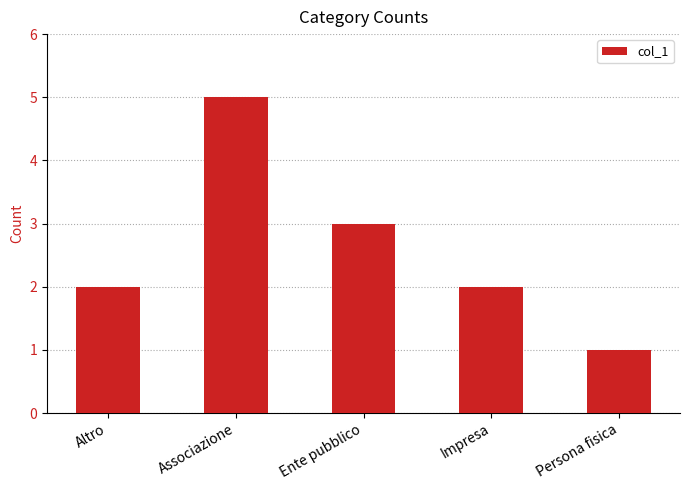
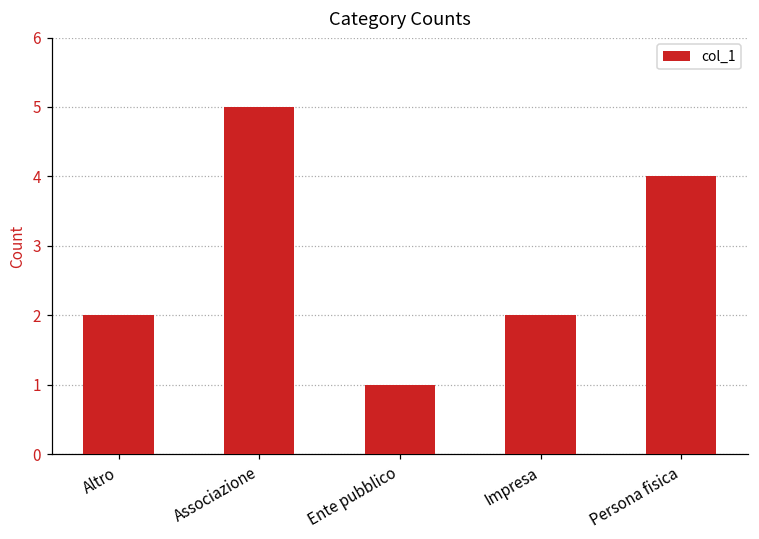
  {
    "Altro": 2,
    "Associazione": 5,
-   "Ente pubblico": 3,
+   "Ente pubblico": 1,
    "Impresa": 2,
-   "Persona fisica": 1
+   "Persona fisica": 4
  }
